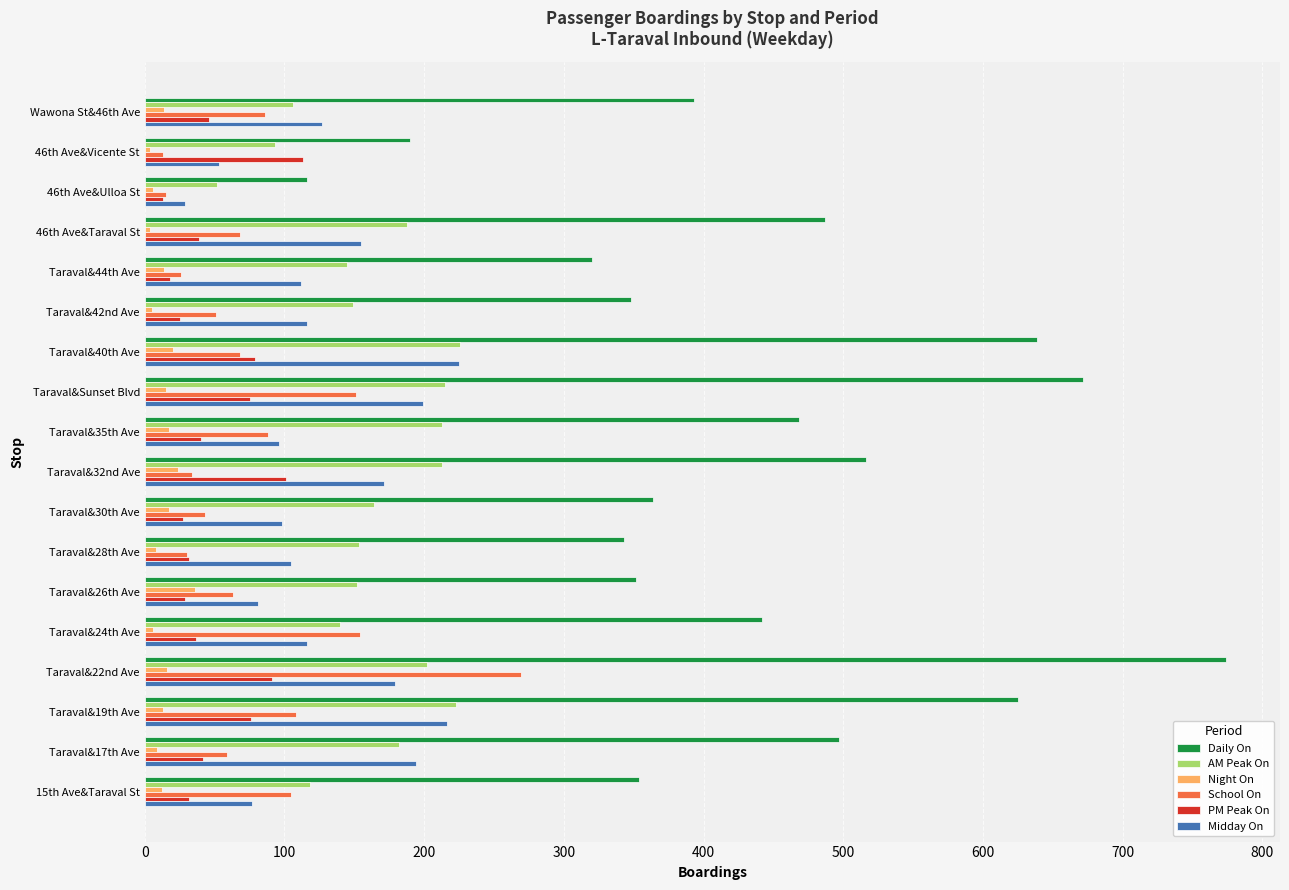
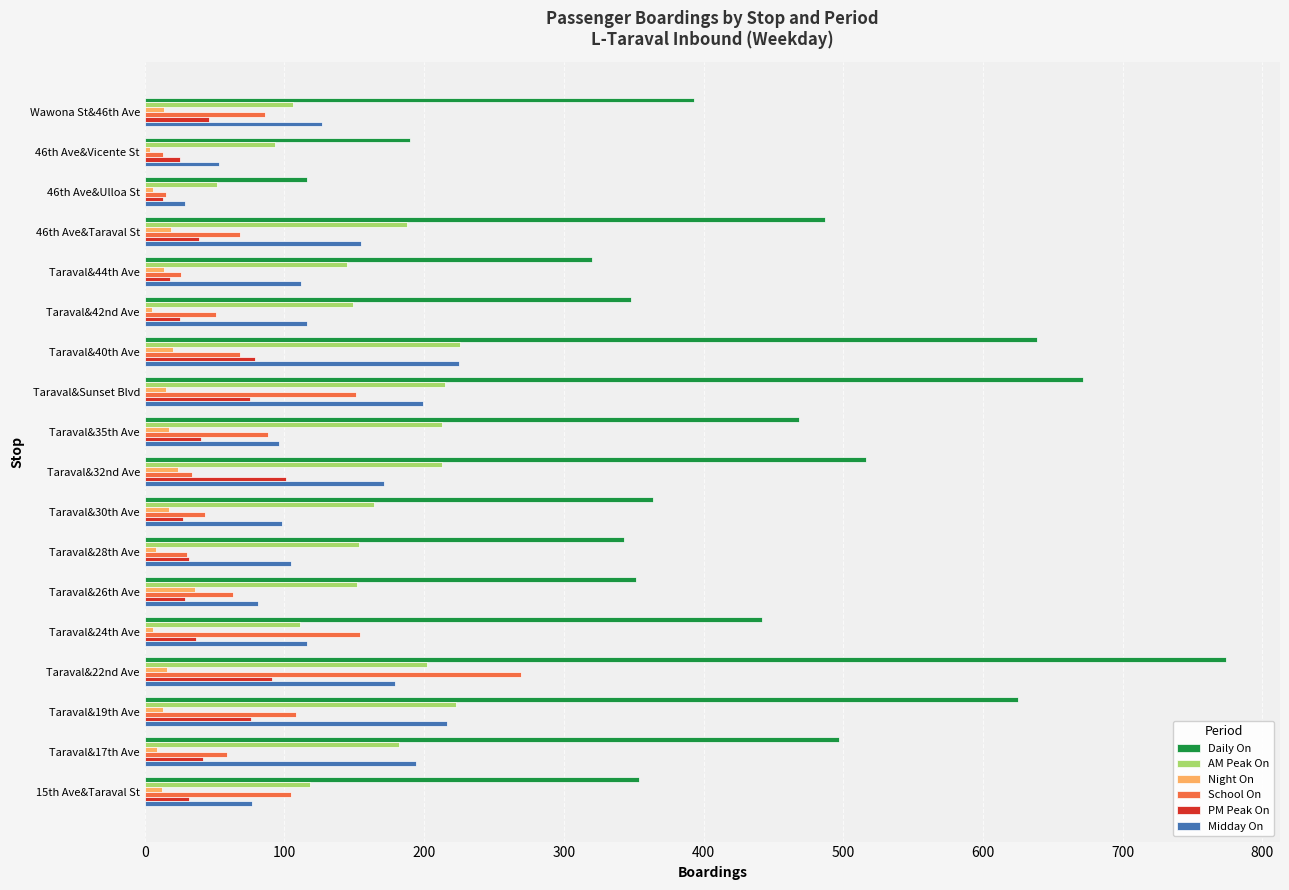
  {
    "Daily On": {
      "Wawona St&46th Ave": 393,
      "46th Ave&Vicente St": 190,
      "46th Ave&Ulloa St": 116,
      "46th Ave&Taraval St": 487,
      "Taraval&44th Ave": 320,
      "Taraval&42nd Ave": 348,
      "Taraval&40th Ave": 639,
      "Taraval&Sunset Blvd": 672,
      "Taraval&35th Ave": 468,
      "Taraval&32nd Ave": 516,
      "Taraval&30th Ave": 364,
      "Taraval&28th Ave": 343,
      "Taraval&26th Ave": 352,
      "Taraval&24th Ave": 442,
      "Taraval&22nd Ave": 774,
      "Taraval&19th Ave": 625,
      "Taraval&17th Ave": 497,
      "15th Ave&Taraval St": 354
    },
    "AM Peak On": {
      "Wawona St&46th Ave": 106,
      "46th Ave&Vicente St": 93,
      "46th Ave&Ulloa St": 52,
      "46th Ave&Taraval St": 188,
      "Taraval&44th Ave": 145,
      "Taraval&42nd Ave": 149,
      "Taraval&40th Ave": 226,
      "Taraval&Sunset Blvd": 215,
      "Taraval&35th Ave": 213,
      "Taraval&32nd Ave": 213,
      "Taraval&30th Ave": 164,
      "Taraval&28th Ave": 153,
      "Taraval&26th Ave": 152,
-     "Taraval&24th Ave": 140,
+     "Taraval&24th Ave": 111,
      "Taraval&22nd Ave": 202,
      "Taraval&19th Ave": 223,
      "Taraval&17th Ave": 182,
      "15th Ave&Taraval St": 118
    },
    "Night On": {
      "Wawona St&46th Ave": 14,
      "46th Ave&Vicente St": 4,
      "46th Ave&Ulloa St": 6,
-     "46th Ave&Taraval St": 4,
+     "46th Ave&Taraval St": 19,
      "Taraval&44th Ave": 14,
      "Taraval&42nd Ave": 5,
      "Taraval&40th Ave": 20,
      "Taraval&Sunset Blvd": 15,
      "Taraval&35th Ave": 17,
      "Taraval&32nd Ave": 24,
      "Taraval&30th Ave": 17,
      "Taraval&28th Ave": 8,
      "Taraval&26th Ave": 36,
      "Taraval&24th Ave": 6,
      "Taraval&22nd Ave": 16,
      "Taraval&19th Ave": 13,
      "Taraval&17th Ave": 9,
      "15th Ave&Taraval St": 12
    },
    "School On": {
      "Wawona St&46th Ave": 86,
      "46th Ave&Vicente St": 13,
      "46th Ave&Ulloa St": 15,
      "46th Ave&Taraval St": 68,
      "Taraval&44th Ave": 26,
      "Taraval&42nd Ave": 51,
      "Taraval&40th Ave": 68,
      "Taraval&Sunset Blvd": 151,
      "Taraval&35th Ave": 88,
      "Taraval&32nd Ave": 34,
      "Taraval&30th Ave": 43,
      "Taraval&28th Ave": 30,
      "Taraval&26th Ave": 63,
      "Taraval&24th Ave": 154,
      "Taraval&22nd Ave": 269,
      "Taraval&19th Ave": 108,
      "Taraval&17th Ave": 59,
      "15th Ave&Taraval St": 105
    },
    "PM Peak On": {
      "Wawona St&46th Ave": 46,
-     "46th Ave&Vicente St": 113,
+     "46th Ave&Vicente St": 25,
      "46th Ave&Ulloa St": 13,
      "46th Ave&Taraval St": 39,
      "Taraval&44th Ave": 18,
      "Taraval&42nd Ave": 25,
      "Taraval&40th Ave": 79,
      "Taraval&Sunset Blvd": 75,
      "Taraval&35th Ave": 40,
      "Taraval&32nd Ave": 101,
      "Taraval&30th Ave": 27,
      "Taraval&28th Ave": 32,
      "Taraval&26th Ave": 29,
      "Taraval&24th Ave": 37,
      "Taraval&22nd Ave": 91,
      "Taraval&19th Ave": 76,
      "Taraval&17th Ave": 42,
      "15th Ave&Taraval St": 32
    },
    "Midday On": {
      "Wawona St&46th Ave": 127,
      "46th Ave&Vicente St": 53,
      "46th Ave&Ulloa St": 29,
      "46th Ave&Taraval St": 155,
      "Taraval&44th Ave": 112,
      "Taraval&42nd Ave": 116,
      "Taraval&40th Ave": 225,
      "Taraval&Sunset Blvd": 199,
      "Taraval&35th Ave": 96,
      "Taraval&32nd Ave": 171,
      "Taraval&30th Ave": 98,
      "Taraval&28th Ave": 105,
      "Taraval&26th Ave": 81,
      "Taraval&24th Ave": 116,
      "Taraval&22nd Ave": 179,
      "Taraval&19th Ave": 216,
      "Taraval&17th Ave": 194,
      "15th Ave&Taraval St": 77
    }
  }
